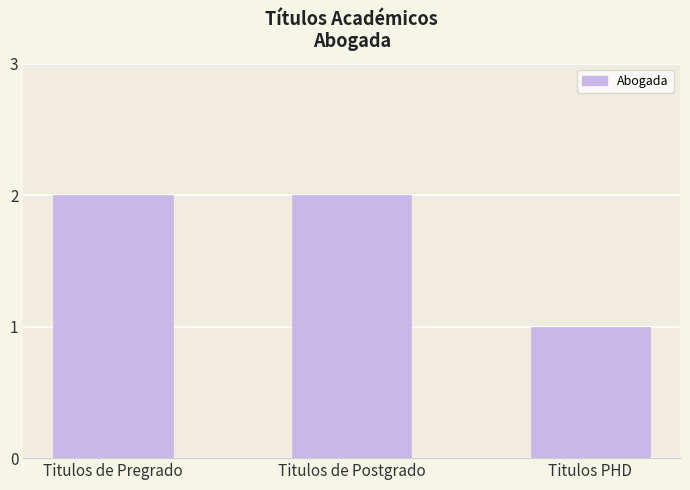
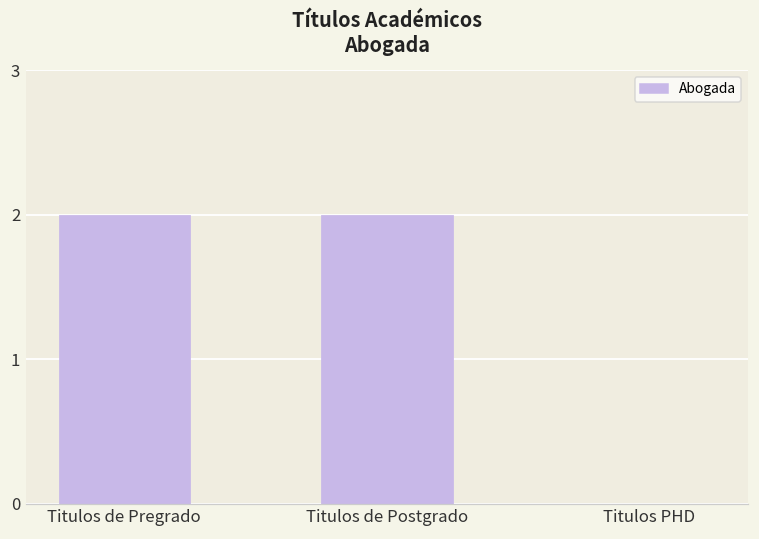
  {
    "Titulos de Pregrado": 2,
    "Titulos de Postgrado": 2,
-   "Titulos PHD": 1
+   "Titulos PHD": 0
  }
